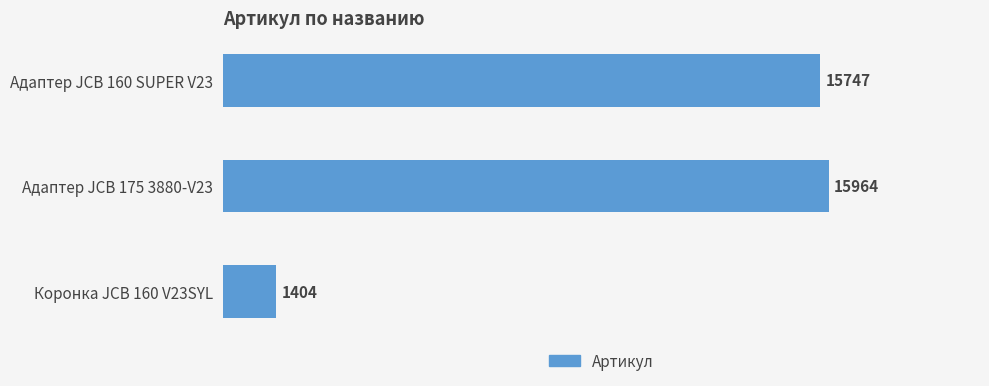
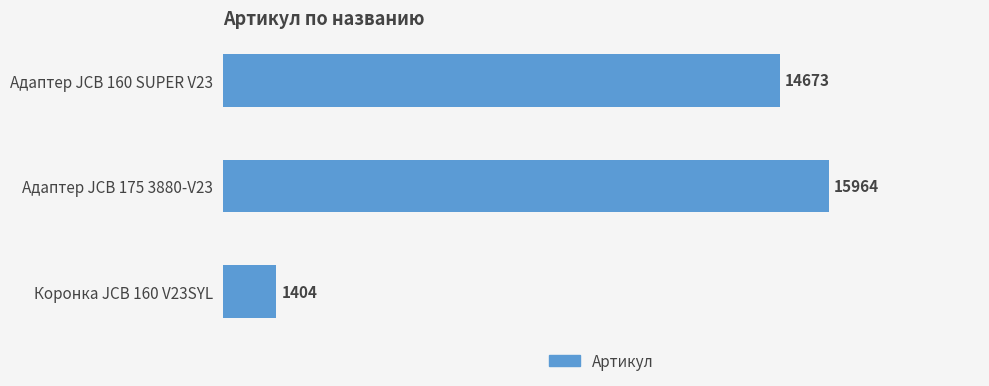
  {
-   "Адаптер JCB 160 SUPER V23": 15747,
+   "Адаптер JCB 160 SUPER V23": 14673,
    "Адаптер JCB 175 3880-V23": 15964,
    "Коронка JCB 160 V23SYL": 1404
  }
